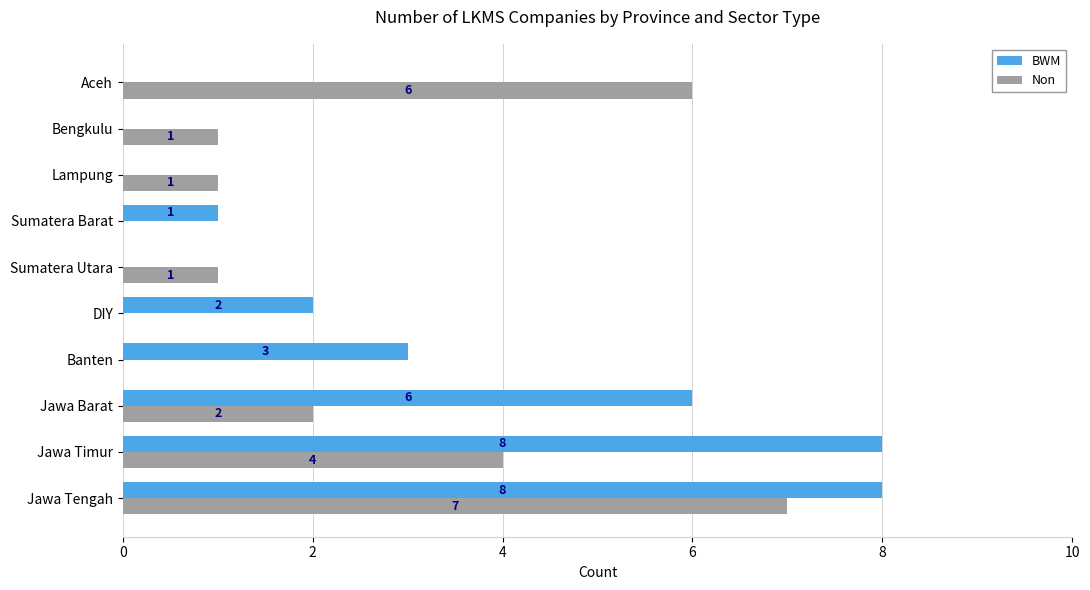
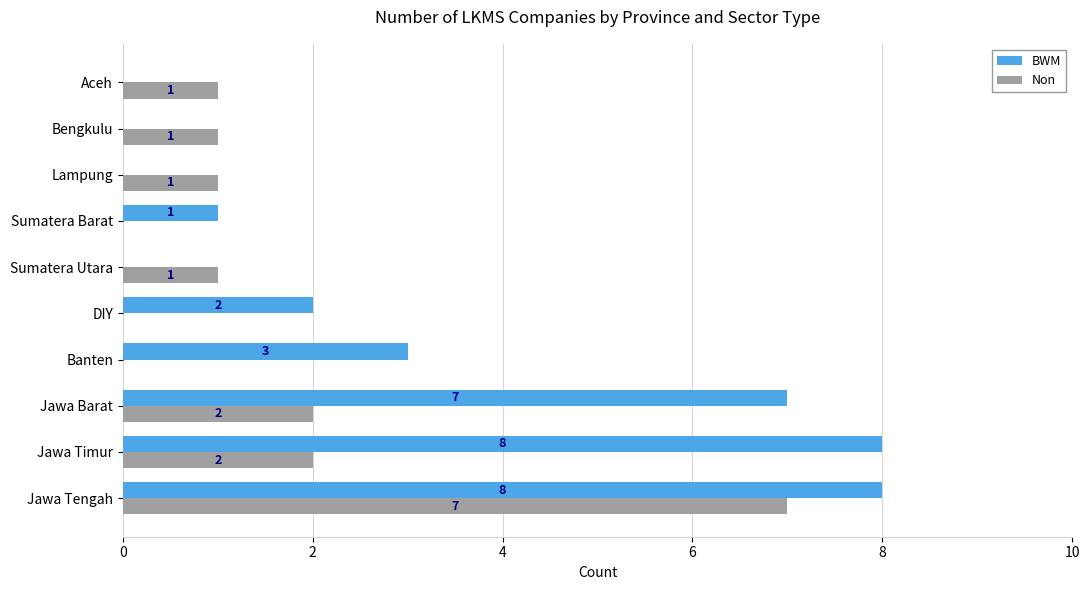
  {
    "BWM": {
      "Sumatera Barat": 1,
      "DIY": 2,
      "Banten": 3,
-     "Jawa Barat": 6,
+     "Jawa Barat": 7,
      "Jawa Timur": 8,
      "Jawa Tengah": 8
    },
    "Non": {
-     "Aceh": 6,
+     "Aceh": 1,
      "Bengkulu": 1,
      "Lampung": 1,
      "Sumatera Utara": 1,
      "Jawa Barat": 2,
-     "Jawa Timur": 4,
+     "Jawa Timur": 2,
      "Jawa Tengah": 7
    }
  }
